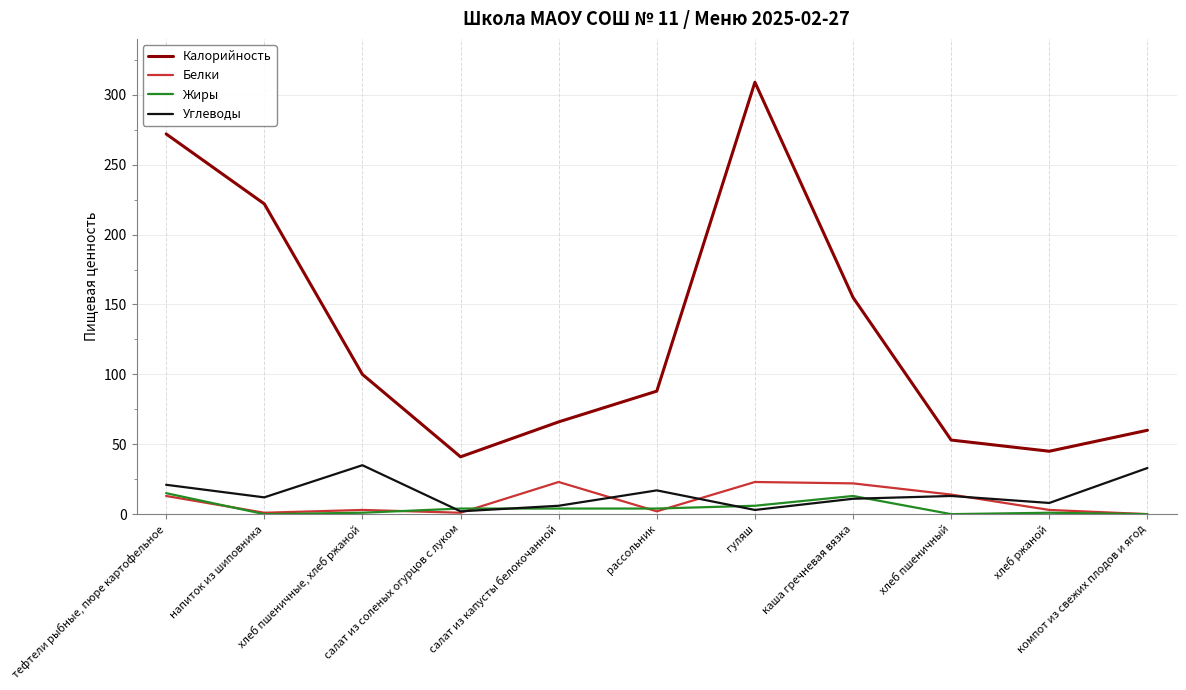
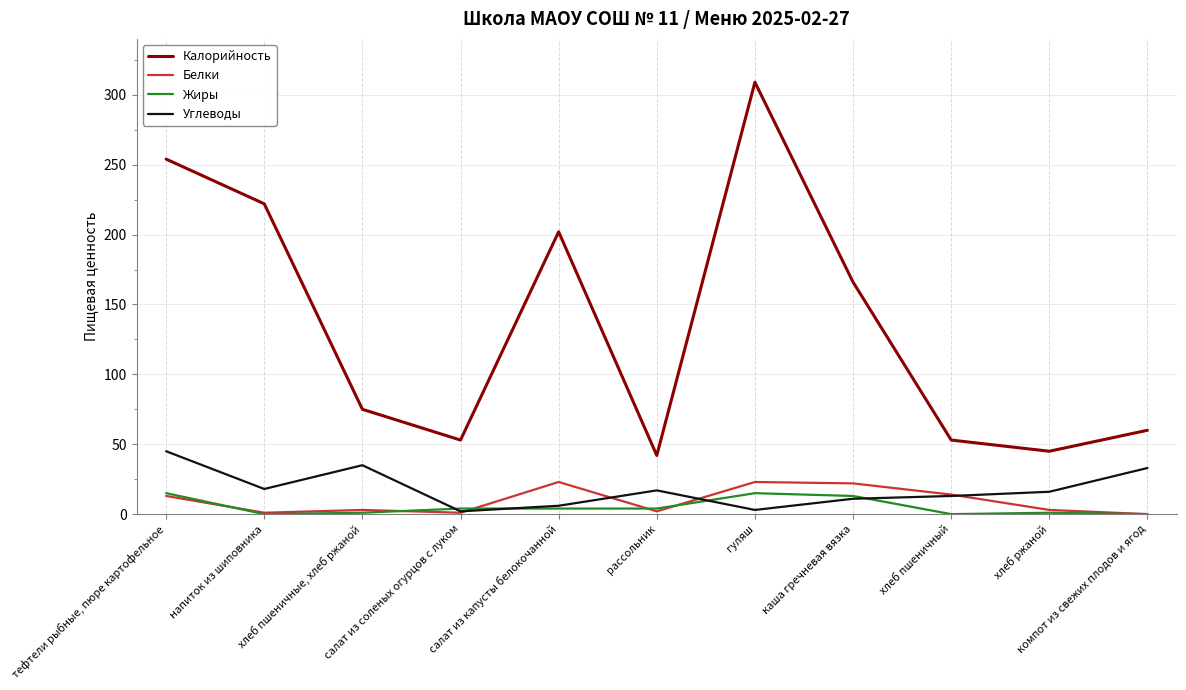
  {
    "Калорийность": {
-     "тефтели рыбные, пюре картофельное": 272,
+     "тефтели рыбные, пюре картофельное": 254,
      "напиток из шиповника": 222,
-     "хлеб пшеничные, хлеб ржаной": 100,
-     "салат из соленых огурцов с луком": 41,
-     "салат из капусты белокочанной": 66,
-     "рассольник": 88,
+     "хлеб пшеничные, хлеб ржаной": 75,
+     "салат из соленых огурцов с луком": 53,
+     "салат из капусты белокочанной": 202,
+     "рассольник": 42,
      "гуляш": 309,
-     "каша гречневая вязка": 155,
+     "каша гречневая вязка": 166,
      "хлеб пшеничный": 53,
      "хлеб ржаной": 45,
      "компот из свежих плодов и ягод": 60
    },
    "Белки": {
      "тефтели рыбные, пюре картофельное": 13,
      "хлеб пшеничные, хлеб ржаной": 3,
      "салат из капусты белокочанной": 23,
      "рассольник": 2,
      "гуляш": 23,
      "каша гречневая вязка": 22,
      "хлеб ржаной": 3
    },
    "Жиры": {
      "тефтели рыбные, пюре картофельное": 15,
      "хлеб пшеничные, хлеб ржаной": 1,
      "салат из соленых огурцов с луком": 4,
      "салат из капусты белокочанной": 4,
      "рассольник": 4,
-     "гуляш": 6,
+     "гуляш": 15,
      "каша гречневая вязка": 13,
      "хлеб пшеничный": 0,
      "хлеб ржаной": 1
    },
    "Углеводы": {
-     "тефтели рыбные, пюре картофельное": 21,
-     "напиток из шиповника": 12,
+     "тефтели рыбные, пюре картофельное": 45,
+     "напиток из шиповника": 18,
      "хлеб пшеничные, хлеб ржаной": 35,
      "салат из капусты белокочанной": 6,
      "рассольник": 17,
      "гуляш": 3,
      "каша гречневая вязка": 11,
-     "хлеб ржаной": 8,
+     "хлеб ржаной": 16,
      "компот из свежих плодов и ягод": 33
    }
  }
